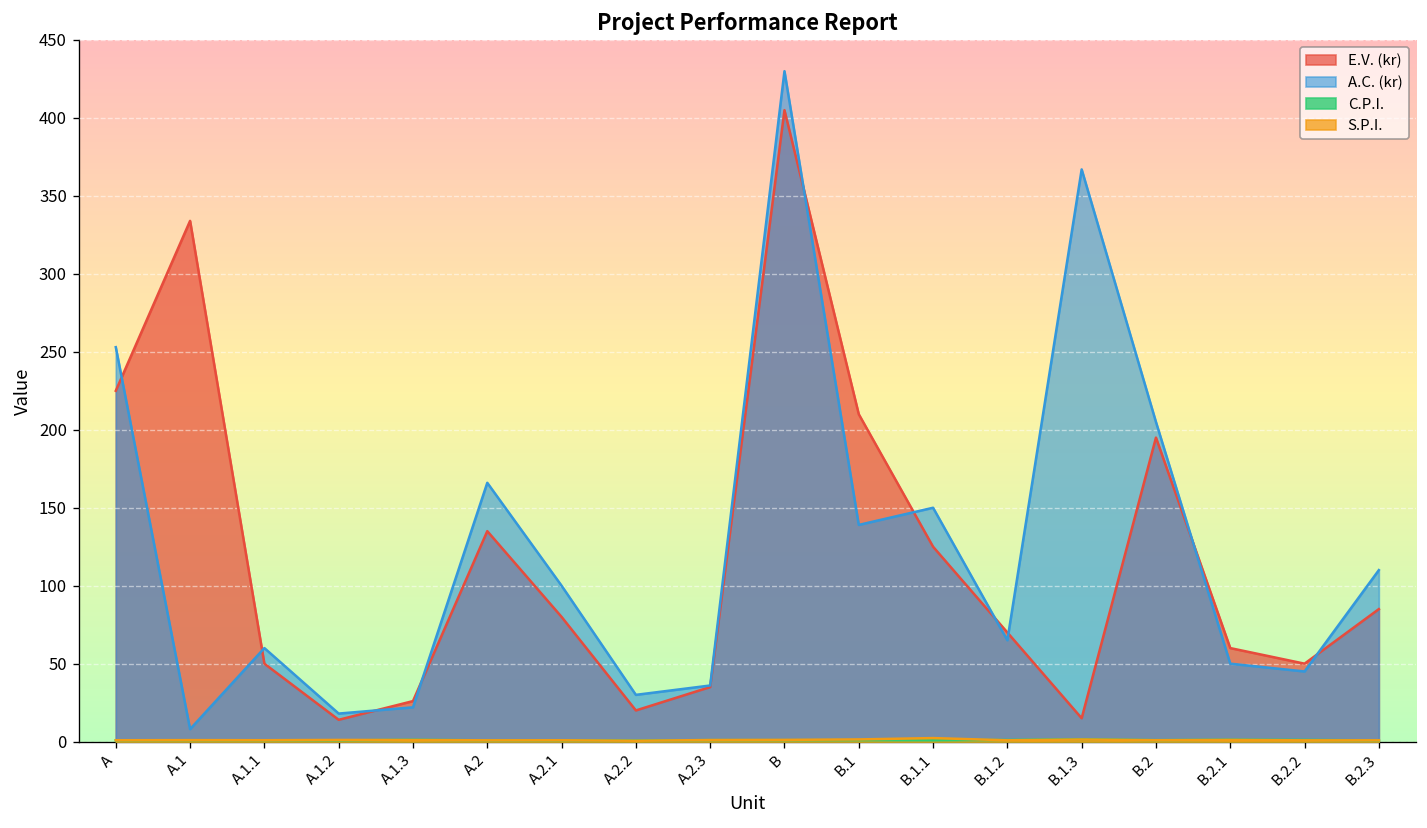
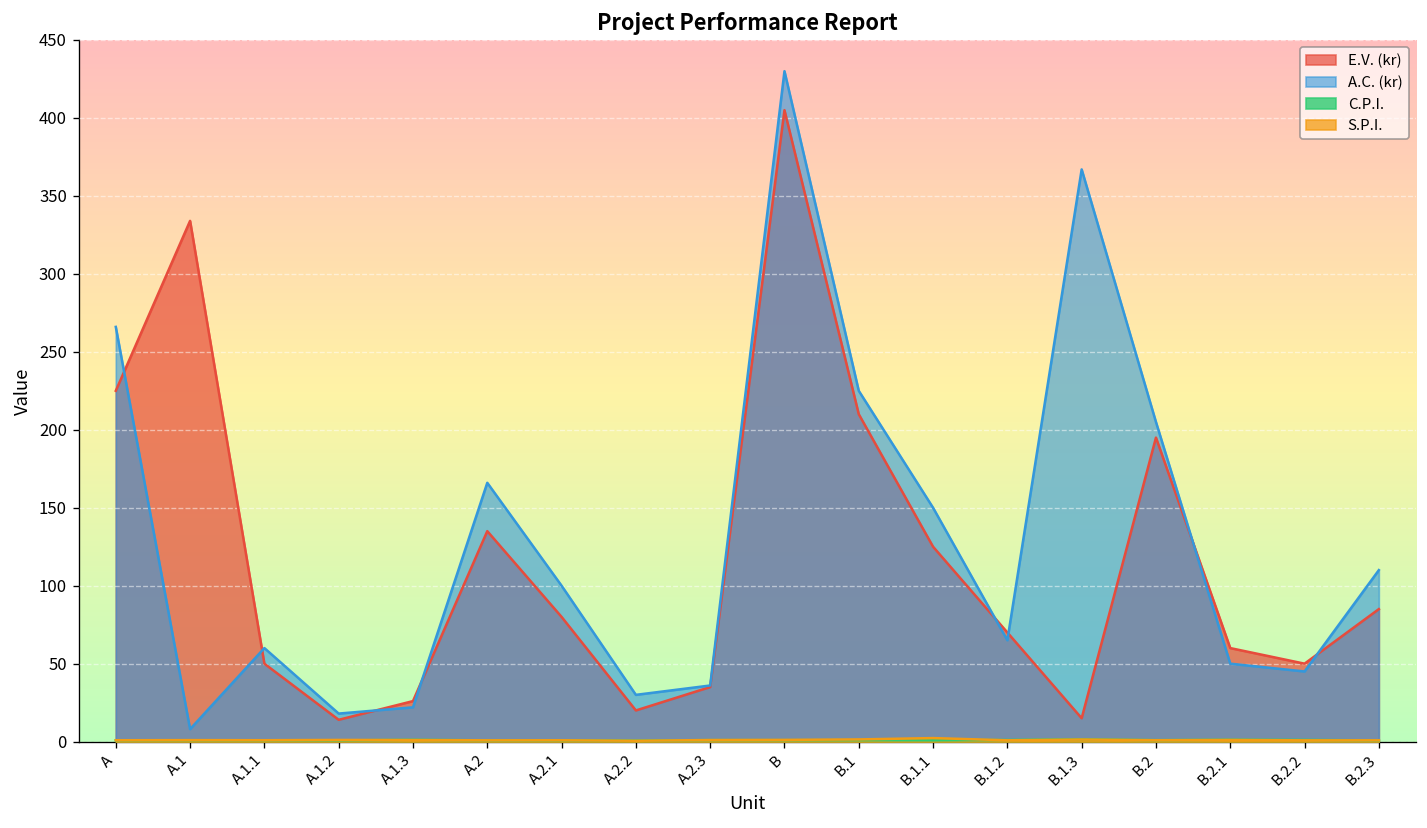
  {
    "E.V. (kr)": {
      "A": 225,
      "A.1": 334,
      "A.1.1": 50,
      "A.1.2": 14,
      "A.1.3": 26,
      "A.2": 135,
      "A.2.1": 80,
      "A.2.2": 20,
      "B": 405,
      "B.1": 210,
      "B.1.1": 125,
      "B.1.2": 70,
      "B.1.3": 15,
      "B.2": 195,
      "B.2.1": 60,
      "B.2.2": 50,
      "B.2.3": 85
    },
    "A.C. (kr)": {
-     "A": 253,
+     "A": 266,
      "A.1": 8,
      "A.1.1": 60,
      "A.1.2": 18,
      "A.1.3": 22,
      "A.2": 166,
      "A.2.1": 100,
      "A.2.2": 30,
      "B": 430,
-     "B.1": 139,
+     "B.1": 225,
      "B.1.1": 150,
      "B.1.2": 65,
      "B.1.3": 367,
      "B.2": 205,
      "B.2.1": 50,
      "B.2.2": 45,
      "B.2.3": 110
    }
  }
